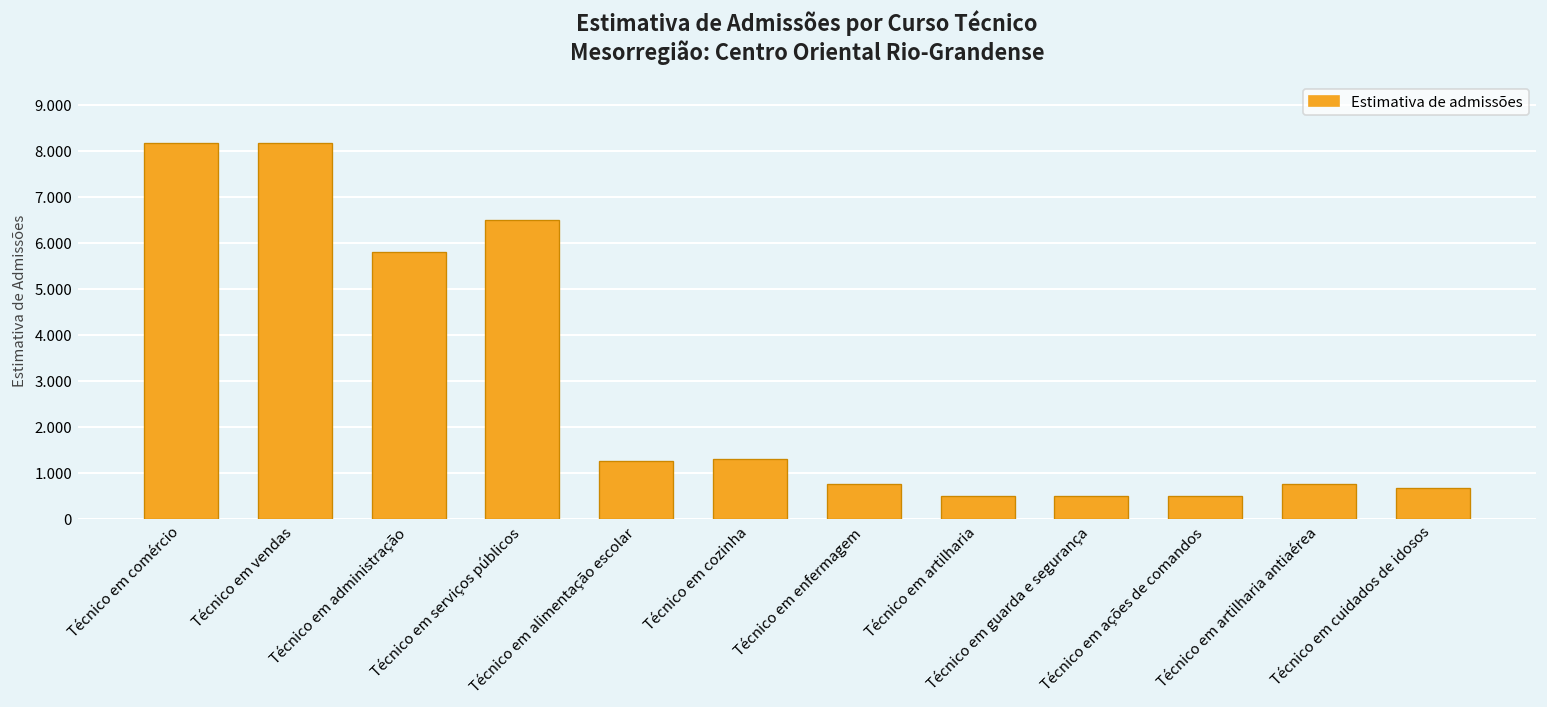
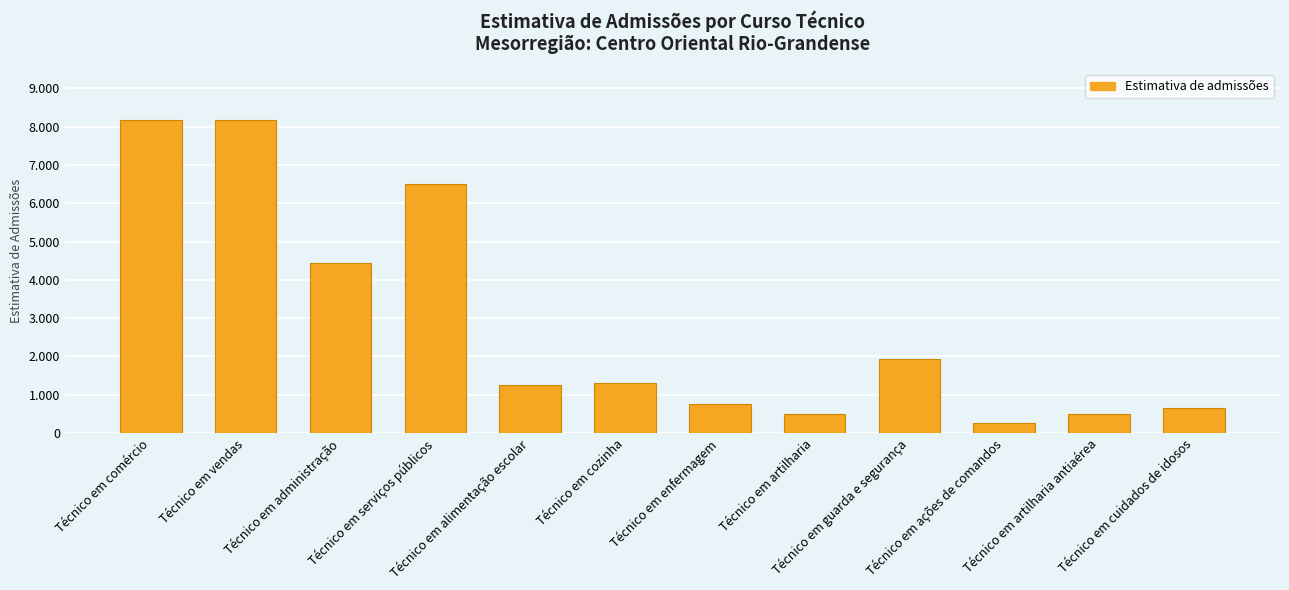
  {
    "Técnico em comércio": 8.2,
    "Técnico em vendas": 8.2,
-   "Técnico em administração": 5.8,
+   "Técnico em administração": 4.4,
    "Técnico em serviços públicos": 6.5,
    "Técnico em alimentação escolar": 1.2,
    "Técnico em cozinha": 1.3,
    "Técnico em enfermagem": 0.7,
    "Técnico em artilharia": 0.5,
-   "Técnico em guarda e segurança": 0.5,
-   "Técnico em ações de comandos": 0.5,
-   "Técnico em artilharia antiaérea": 0.7,
+   "Técnico em guarda e segurança": 1.9,
+   "Técnico em ações de comandos": 0.3,
+   "Técnico em artilharia antiaérea": 0.5,
    "Técnico em cuidados de idosos": 0.7
  }
